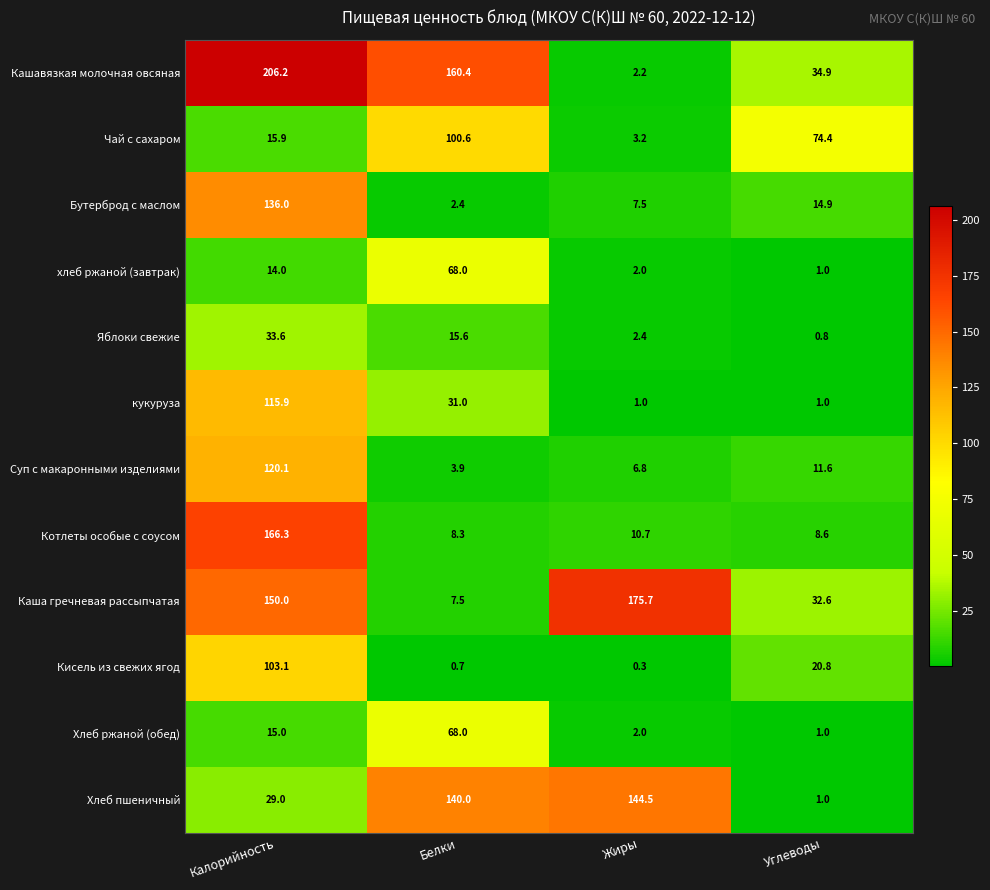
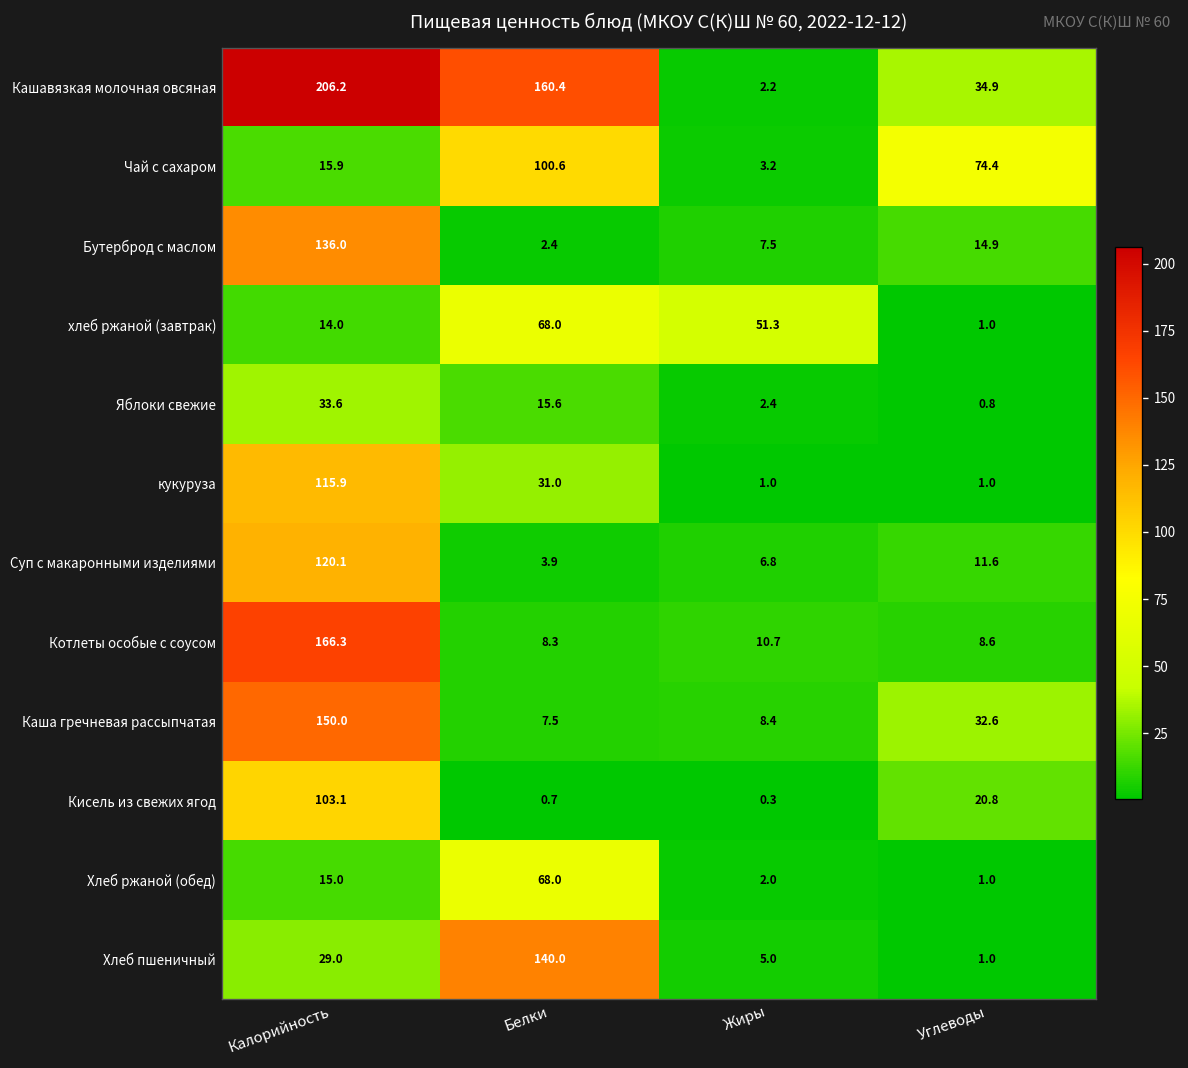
  {
    "Кашавязкая молочная овсяная": {
      "Калорийность": 206.2,
      "Белки": 160.4,
      "Жиры": 2.2,
      "Углеводы": 34.9
    },
    "Чай с сахаром": {
      "Калорийность": 15.9,
      "Белки": 100.6,
      "Жиры": 3.2,
      "Углеводы": 74.4
    },
    "Бутерброд с маслом": {
      "Калорийность": 136.0,
      "Белки": 2.4,
      "Жиры": 7.5,
      "Углеводы": 14.9
    },
    "хлеб ржаной (завтрак)": {
      "Калорийность": 14.0,
      "Белки": 68.0,
-     "Жиры": 2.0,
+     "Жиры": 51.3,
      "Углеводы": 1.0
    },
    "Яблоки свежие": {
      "Калорийность": 33.6,
      "Белки": 15.6,
      "Жиры": 2.4,
      "Углеводы": 0.8
    },
    "кукуруза": {
      "Калорийность": 115.9,
      "Белки": 31.0,
      "Жиры": 1.0,
      "Углеводы": 1.0
    },
    "Суп с макаронными изделиями": {
      "Калорийность": 120.1,
      "Белки": 3.9,
      "Жиры": 6.8,
      "Углеводы": 11.6
    },
    "Котлеты особые с соусом": {
      "Калорийность": 166.3,
      "Белки": 8.3,
      "Жиры": 10.7,
      "Углеводы": 8.6
    },
    "Каша гречневая рассыпчатая": {
      "Калорийность": 150.0,
      "Белки": 7.5,
-     "Жиры": 175.7,
+     "Жиры": 8.4,
      "Углеводы": 32.6
    },
    "Кисель из свежих ягод": {
      "Калорийность": 103.1,
      "Белки": 0.7,
      "Жиры": 0.3,
      "Углеводы": 20.8
    },
    "Хлеб ржаной (обед)": {
      "Калорийность": 15.0,
      "Белки": 68.0,
      "Жиры": 2.0,
      "Углеводы": 1.0
    },
    "Хлеб пшеничный": {
      "Калорийность": 29.0,
      "Белки": 140.0,
-     "Жиры": 144.5,
+     "Жиры": 5.0,
      "Углеводы": 1.0
    }
  }
